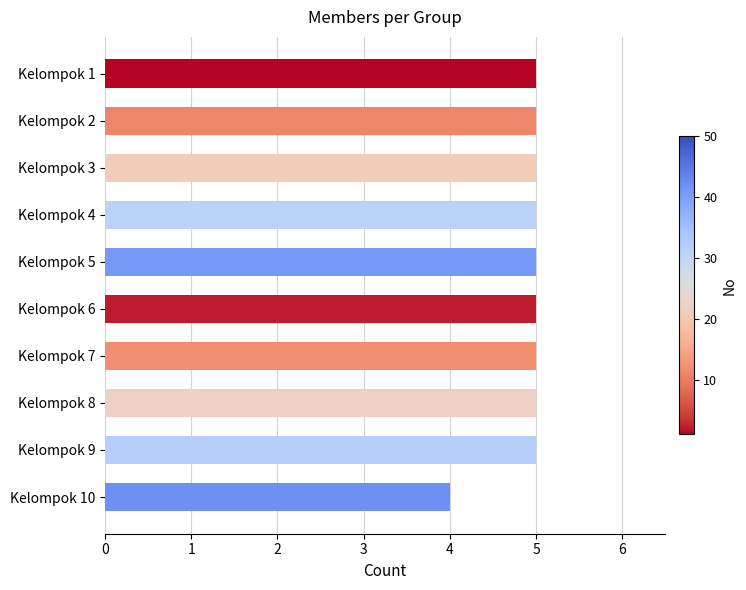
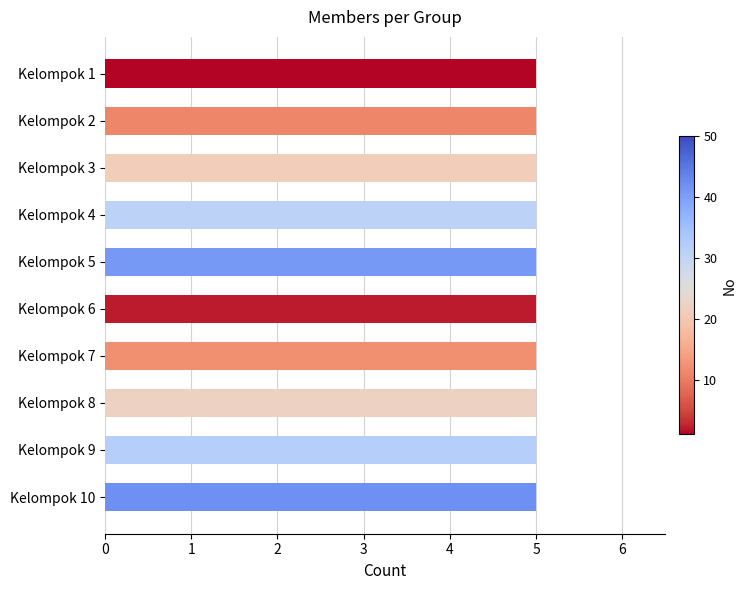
  {
    "Kelompok 1": 5,
    "Kelompok 2": 5,
    "Kelompok 3": 5,
    "Kelompok 4": 5,
    "Kelompok 5": 5,
    "Kelompok 6": 5,
    "Kelompok 7": 5,
    "Kelompok 8": 5,
    "Kelompok 9": 5,
-   "Kelompok 10": 4
+   "Kelompok 10": 5
  }
